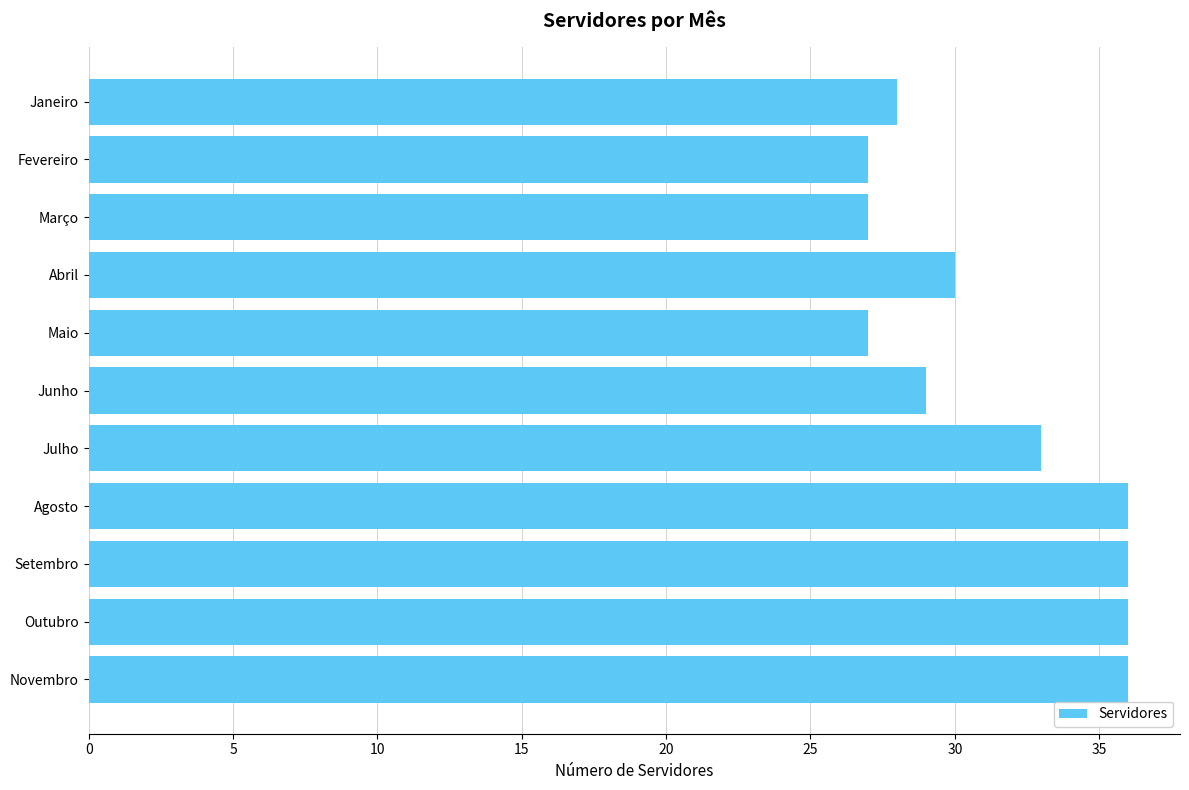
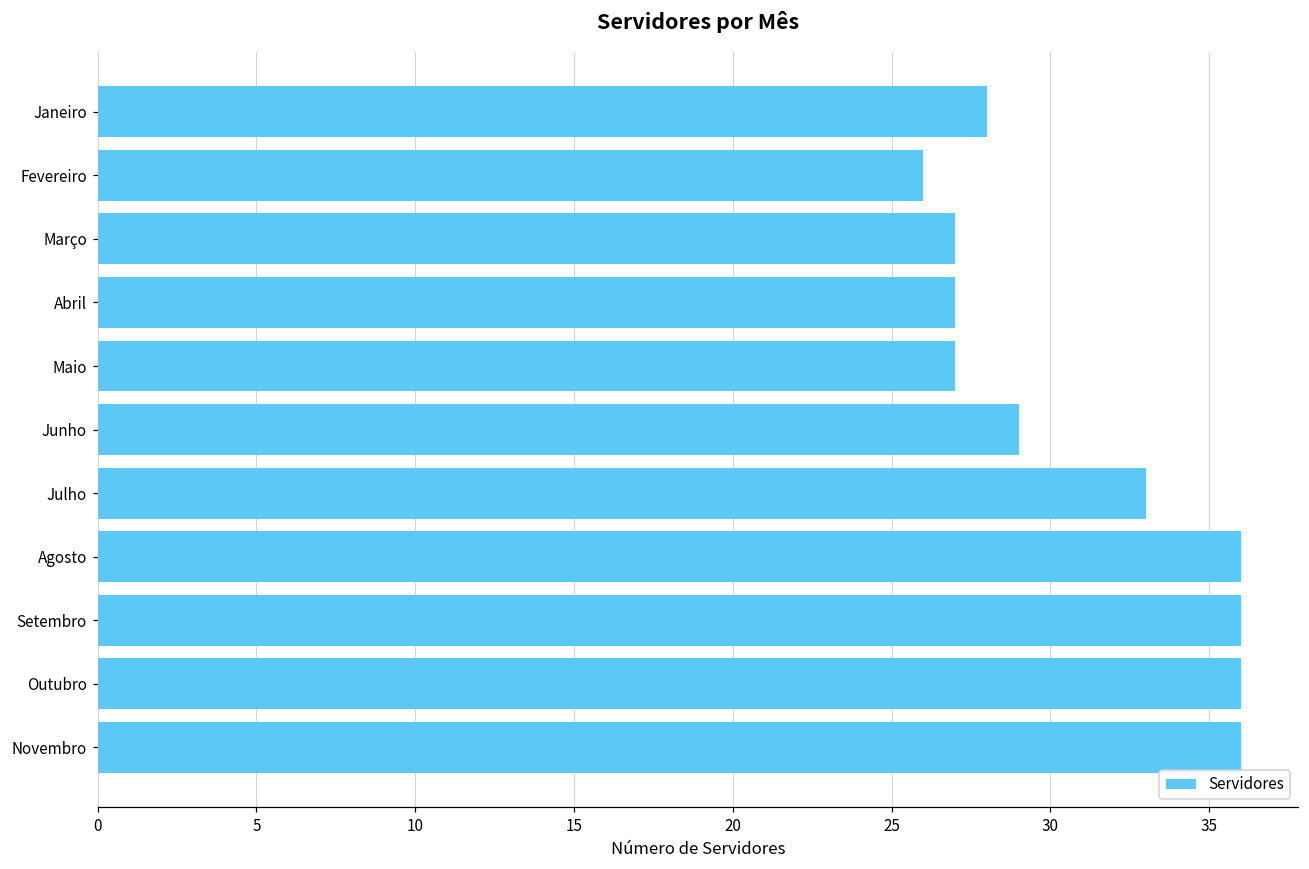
  {
    "Janeiro": 28,
-   "Fevereiro": 27,
+   "Fevereiro": 26,
    "Março": 27,
-   "Abril": 30,
+   "Abril": 27,
    "Maio": 27,
    "Junho": 29,
    "Julho": 33,
    "Agosto": 36,
    "Setembro": 36,
    "Outubro": 36,
    "Novembro": 36
  }
